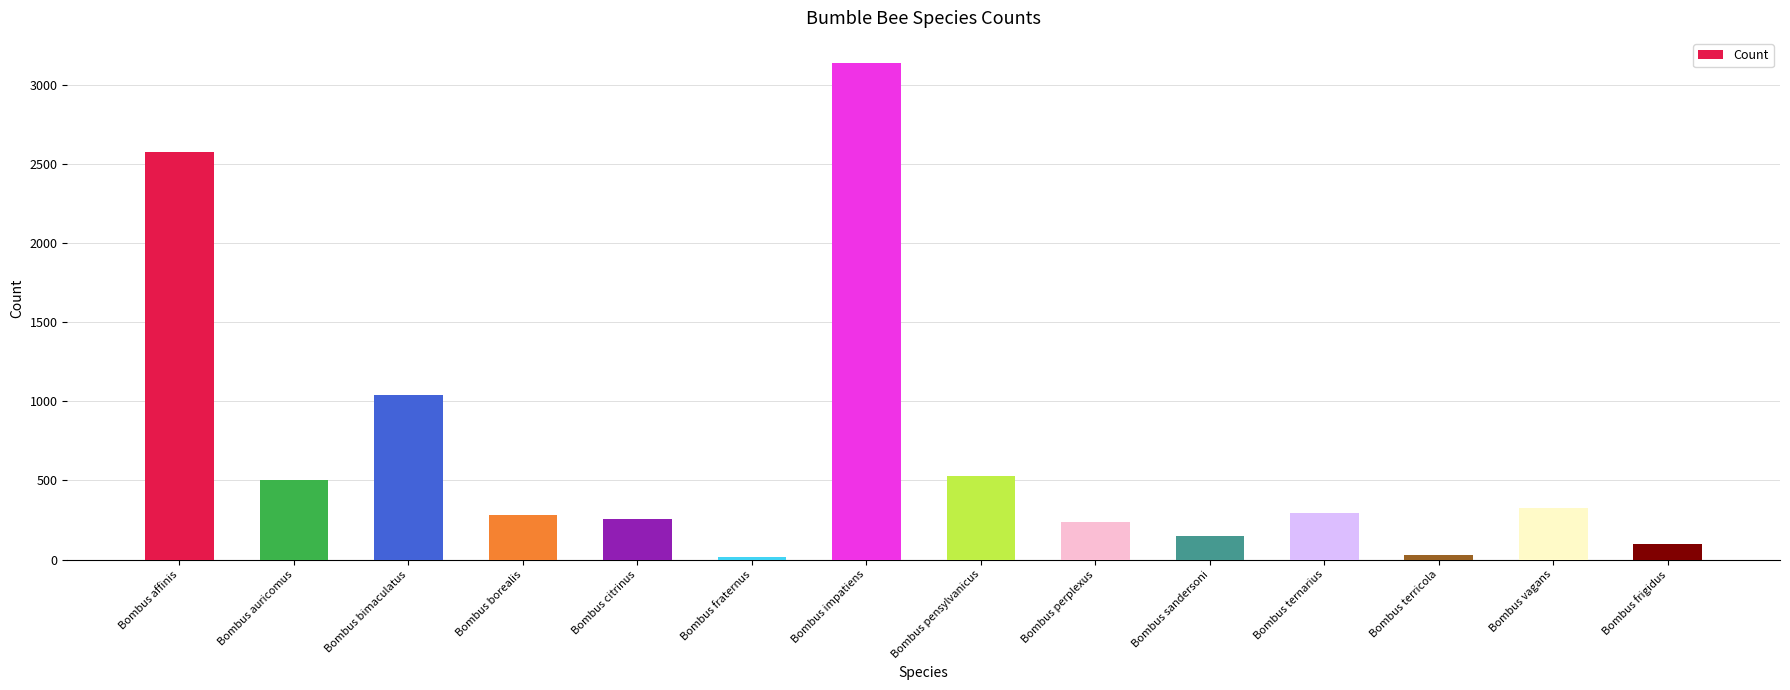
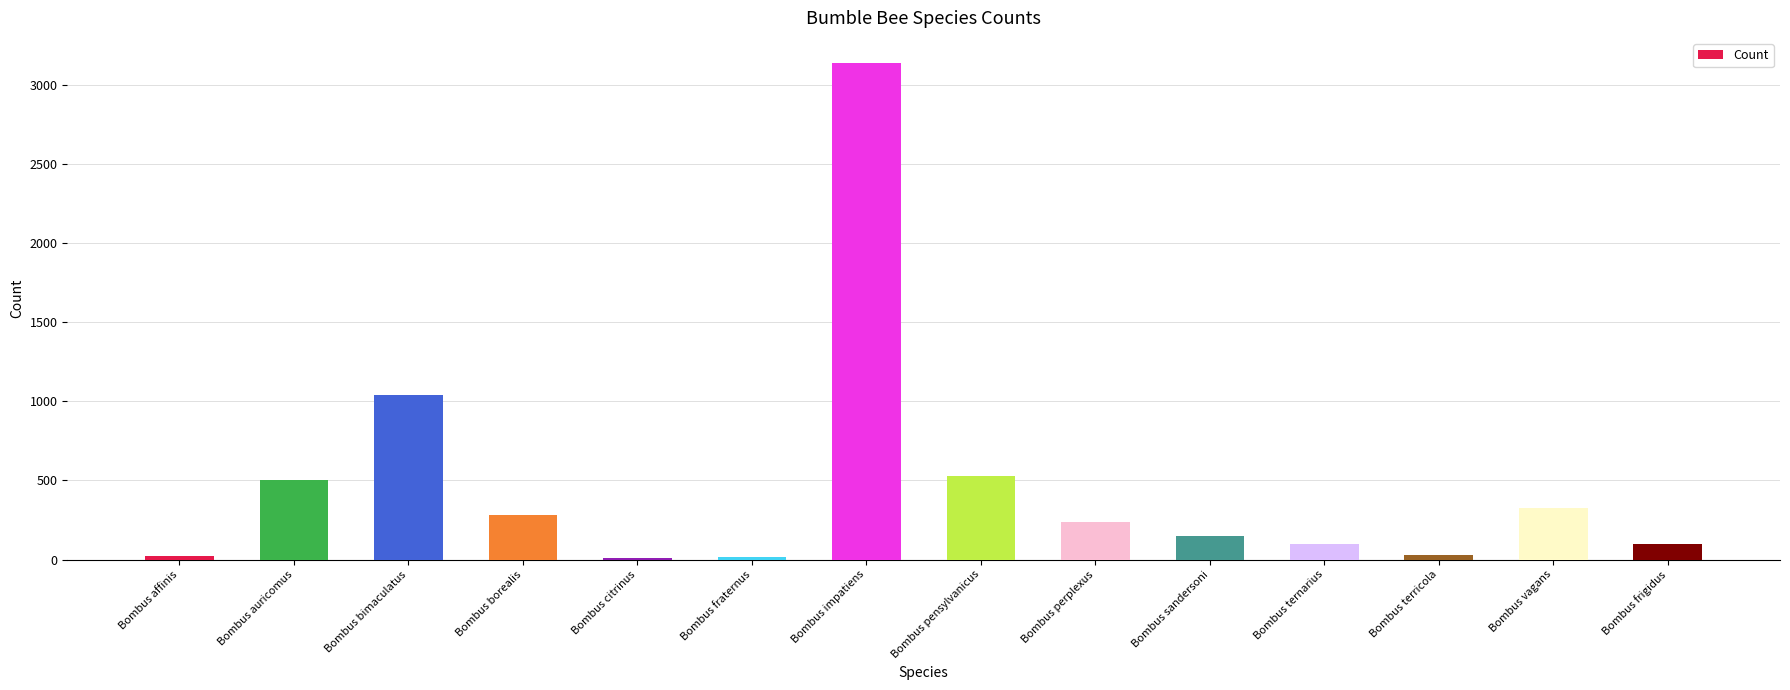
  {
-   "Bombus affinis": 2570,
+   "Bombus affinis": 20,
    "Bombus auricomus": 500,
    "Bombus bimaculatus": 1040,
    "Bombus borealis": 280,
-   "Bombus citrinus": 260,
+   "Bombus citrinus": 10,
    "Bombus fraternus": 20,
    "Bombus impatiens": 3140,
    "Bombus pensylvanicus": 530,
    "Bombus perplexus": 240,
    "Bombus sandersoni": 150,
-   "Bombus ternarius": 290,
+   "Bombus ternarius": 100,
    "Bombus terricola": 30,
    "Bombus vagans": 330,
    "Bombus frigidus": 100
  }
